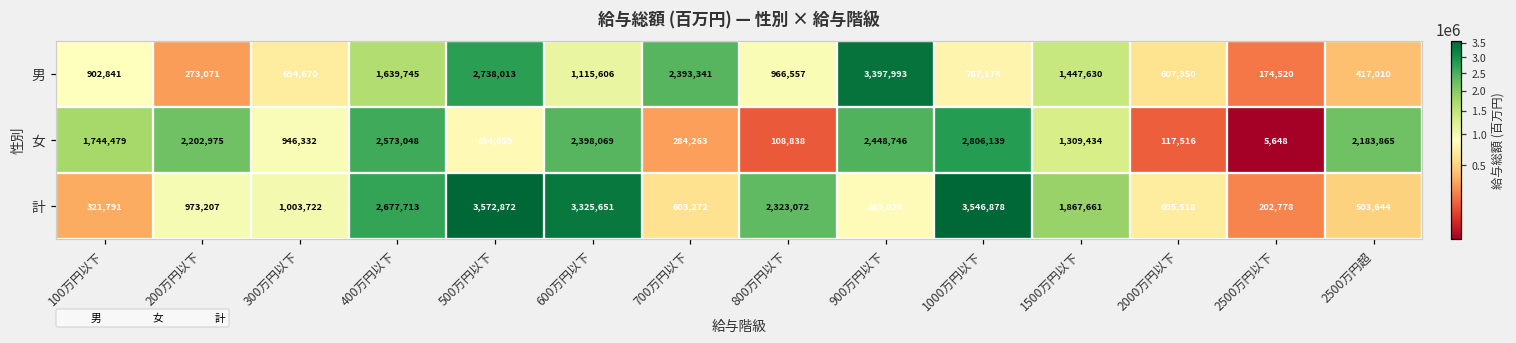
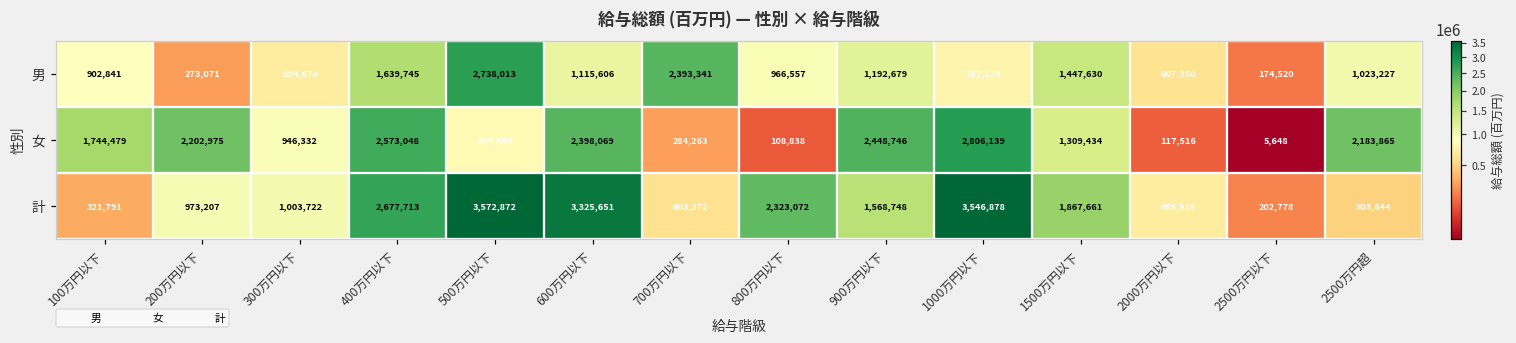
  {
    "男": {
      "100万円以下": "902,841",
      "200万円以下": "273,071",
      "300万円以下": "694,670",
      "400万円以下": "1,639,745",
      "500万円以下": "2,738,013",
      "600万円以下": "1,115,606",
      "700万円以下": "2,393,341",
      "800万円以下": "966,557",
-     "900万円以下": "3,397,993",
+     "900万円以下": "1,192,679",
      "1000万円以下": "787,174",
      "1500万円以下": "1,447,630",
      "2000万円以下": "607,350",
      "2500万円以下": "174,520",
-     "2500万円超": "417,010"
+     "2500万円超": "1,023,227"
    },
    "女": {
      "100万円以下": "1,744,479",
      "200万円以下": "2,202,975",
      "300万円以下": "946,332",
      "400万円以下": "2,573,048",
      "500万円以下": "834,859",
      "600万円以下": "2,398,069",
      "700万円以下": "284,263",
      "800万円以下": "108,838",
      "900万円以下": "2,448,746",
      "1000万円以下": "2,806,139",
      "1500万円以下": "1,309,434",
      "2000万円以下": "117,516",
      "2500万円以下": "5,648",
      "2500万円超": "2,183,865"
    },
    "計": {
      "100万円以下": "321,791",
      "200万円以下": "973,207",
      "300万円以下": "1,003,722",
      "400万円以下": "2,677,713",
      "500万円以下": "3,572,872",
      "600万円以下": "3,325,651",
      "700万円以下": "603,272",
      "800万円以下": "2,323,072",
-     "900万円以下": "869,026",
+     "900万円以下": "1,568,748",
      "1000万円以下": "3,546,878",
      "1500万円以下": "1,867,661",
      "2000万円以下": "695,518",
      "2500万円以下": "202,778",
      "2500万円超": "503,644"
    }
  }
